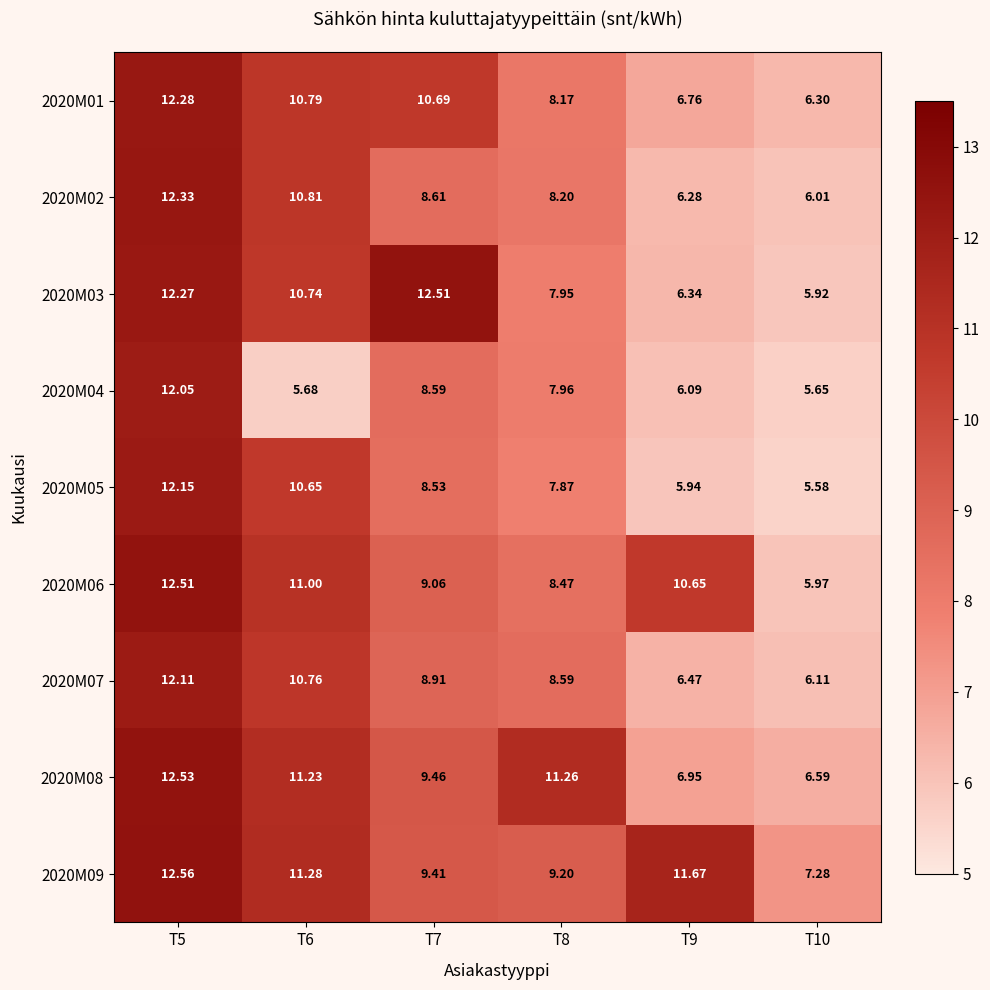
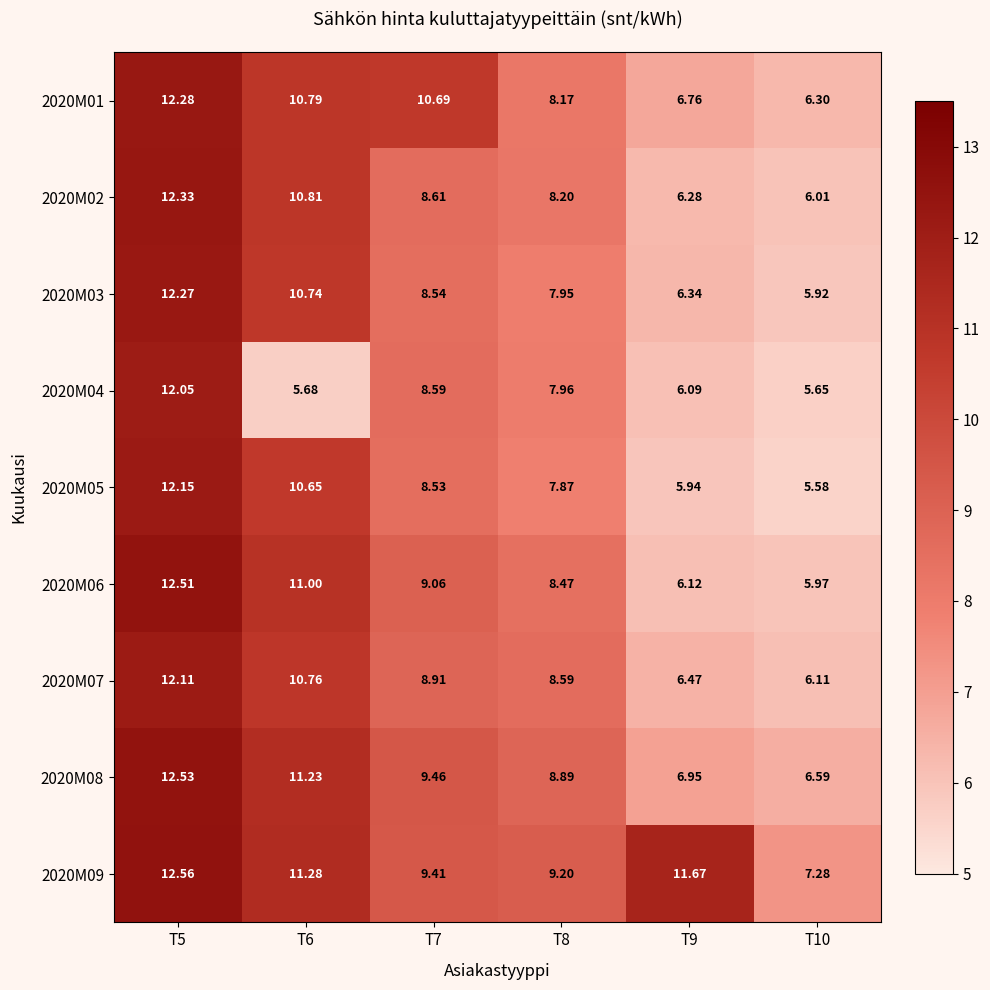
  {
    "2020M01": {
      "T5": 12.28,
      "T6": 10.79,
      "T7": 10.69,
      "T8": 8.17,
      "T9": 6.76,
      "T10": 6.30
    },
    "2020M02": {
      "T5": 12.33,
      "T6": 10.81,
      "T7": 8.61,
      "T8": 8.20,
      "T9": 6.28,
      "T10": 6.01
    },
    "2020M03": {
      "T5": 12.27,
      "T6": 10.74,
-     "T7": 12.51,
+     "T7": 8.54,
      "T8": 7.95,
      "T9": 6.34,
      "T10": 5.92
    },
    "2020M04": {
      "T5": 12.05,
      "T6": 5.68,
      "T7": 8.59,
      "T8": 7.96,
      "T9": 6.09,
      "T10": 5.65
    },
    "2020M05": {
      "T5": 12.15,
      "T6": 10.65,
      "T7": 8.53,
      "T8": 7.87,
      "T9": 5.94,
      "T10": 5.58
    },
    "2020M06": {
      "T5": 12.51,
      "T6": 11.00,
      "T7": 9.06,
      "T8": 8.47,
-     "T9": 10.65,
+     "T9": 6.12,
      "T10": 5.97
    },
    "2020M07": {
      "T5": 12.11,
      "T6": 10.76,
      "T7": 8.91,
      "T8": 8.59,
      "T9": 6.47,
      "T10": 6.11
    },
    "2020M08": {
      "T5": 12.53,
      "T6": 11.23,
      "T7": 9.46,
-     "T8": 11.26,
+     "T8": 8.89,
      "T9": 6.95,
      "T10": 6.59
    },
    "2020M09": {
      "T5": 12.56,
      "T6": 11.28,
      "T7": 9.41,
      "T8": 9.20,
      "T9": 11.67,
      "T10": 7.28
    }
  }
